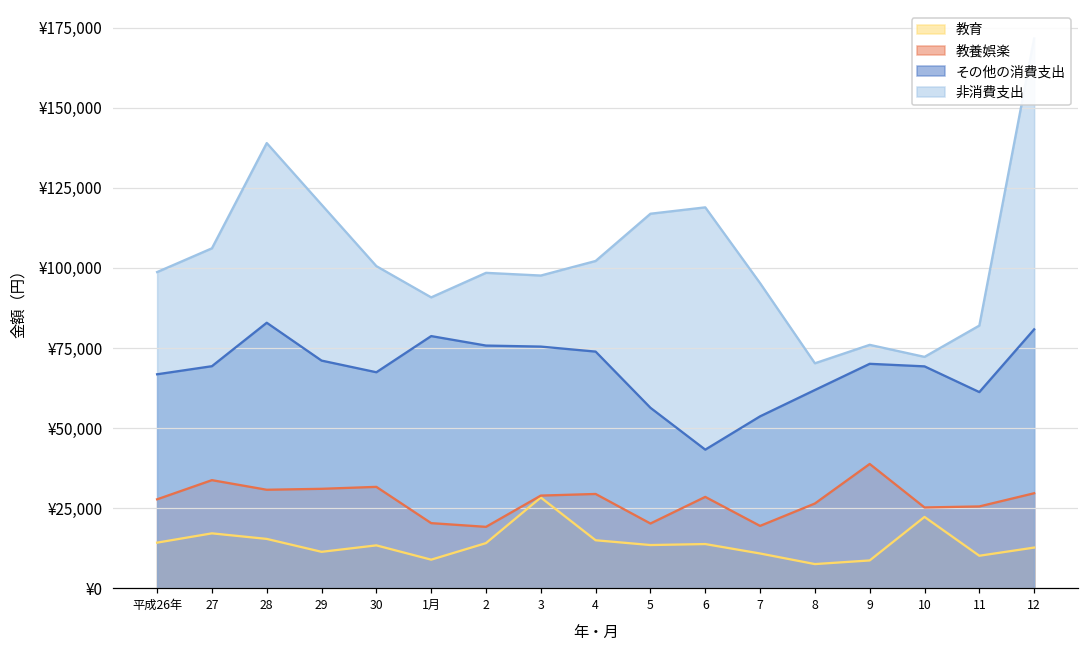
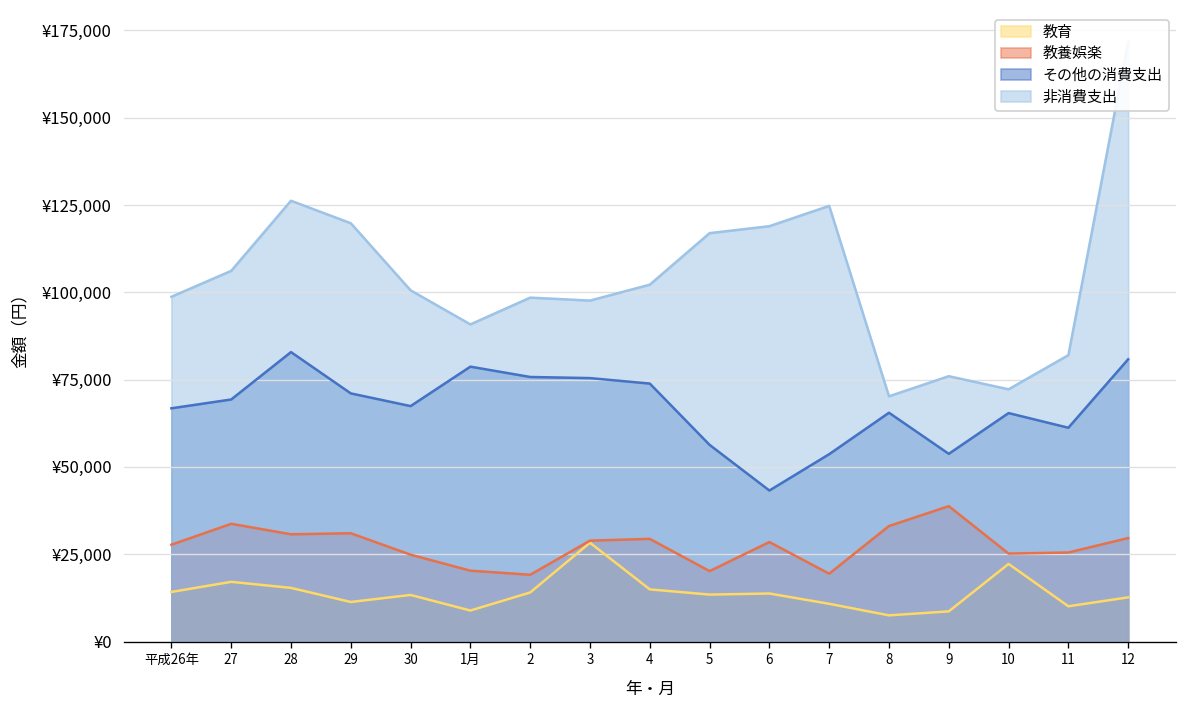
  {
    "教育": {
      "平成26年": "¥14,000",
      "27": "¥17,000",
      "28": "¥15,000",
      "29": "¥11,000",
      "30": "¥13,000",
      "1月": "¥9,000",
      "2": "¥14,000",
      "4": "¥15,000",
      "5": "¥13,000",
      "6": "¥14,000",
      "7": "¥11,000",
      "8": "¥8,000",
      "9": "¥9,000",
      "10": "¥22,000",
      "11": "¥10,000",
      "12": "¥13,000"
    },
    "教養娯楽": {
      "平成26年": "¥28,000",
      "27": "¥34,000",
      "28": "¥31,000",
      "29": "¥31,000",
-     "30": "¥32,000",
+     "30": "¥25,000",
      "1月": "¥20,000",
      "2": "¥19,000",
      "4": "¥29,000",
      "5": "¥20,000",
      "6": "¥28,000",
      "7": "¥19,000",
-     "8": "¥26,000",
+     "8": "¥33,000",
      "9": "¥39,000",
      "10": "¥25,000",
      "11": "¥26,000",
      "12": "¥30,000"
    },
    "その他の消費支出": {
      "平成26年": "¥67,000",
      "27": "¥69,000",
      "28": "¥83,000",
      "29": "¥71,000",
      "30": "¥67,000",
      "1月": "¥79,000",
      "2": "¥76,000",
      "3": "¥75,000",
      "4": "¥74,000",
      "5": "¥56,000",
      "6": "¥43,000",
      "7": "¥54,000",
-     "8": "¥62,000",
-     "9": "¥70,000",
-     "10": "¥69,000",
+     "8": "¥66,000",
+     "9": "¥54,000",
+     "10": "¥65,000",
      "11": "¥61,000",
      "12": "¥81,000"
    },
    "非消費支出": {
      "平成26年": "¥99,000",
      "27": "¥106,000",
-     "28": "¥139,000",
+     "28": "¥126,000",
      "29": "¥120,000",
      "30": "¥101,000",
      "1月": "¥91,000",
      "2": "¥98,000",
      "3": "¥98,000",
      "4": "¥102,000",
      "5": "¥117,000",
      "6": "¥119,000",
-     "7": "¥95,000",
+     "7": "¥125,000",
      "8": "¥70,000",
      "9": "¥76,000",
      "10": "¥72,000",
      "11": "¥82,000"
    }
  }
